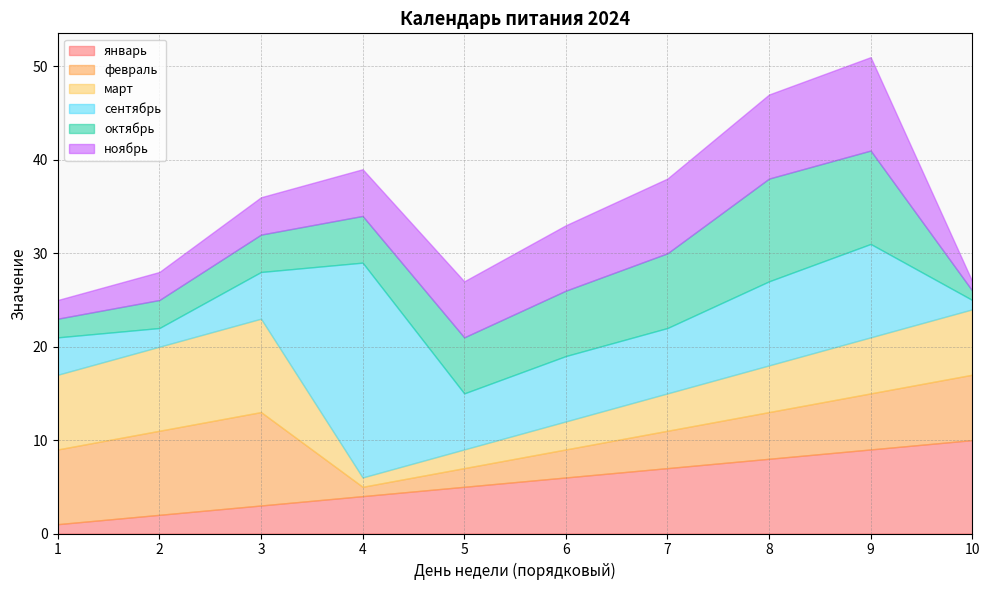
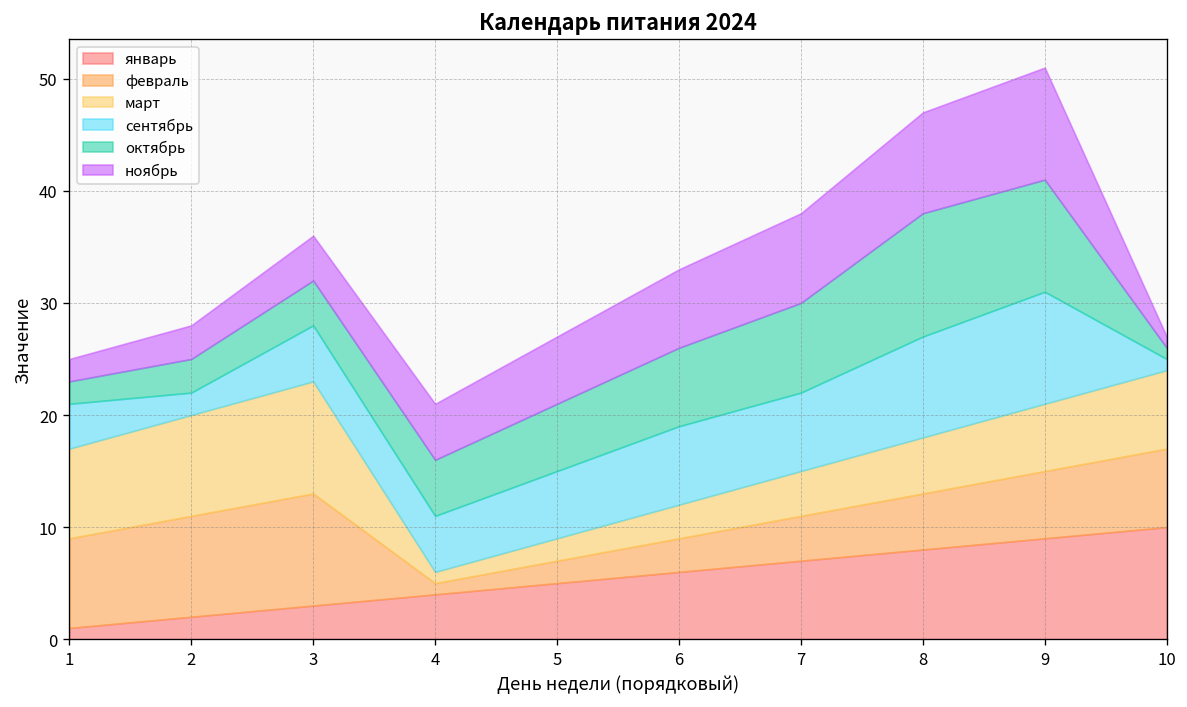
  {
    "сентябрь": {
      "1": 4,
      "2": 2,
      "3": 5,
-     "4": 23,
+     "4": 5,
      "5": 6,
      "6": 7,
      "7": 7,
      "8": 9,
      "9": 10,
      "10": 1
    },
    "октябрь": {
      "1": 2,
      "2": 3,
      "3": 4,
      "4": 5,
      "5": 6,
      "6": 7,
      "7": 8,
      "8": 11,
      "9": 10,
      "10": 1
    },
    "ноябрь": {
      "1": 2,
      "2": 3,
      "3": 4,
      "4": 5,
      "5": 6,
      "6": 7,
      "7": 8,
      "8": 9,
      "9": 10,
      "10": 1
    }
  }
